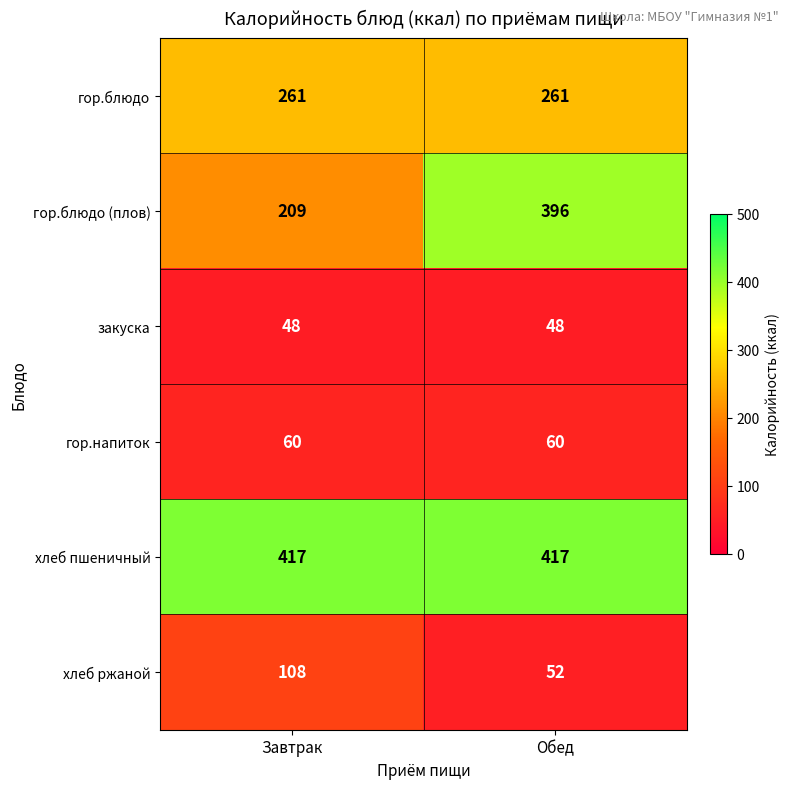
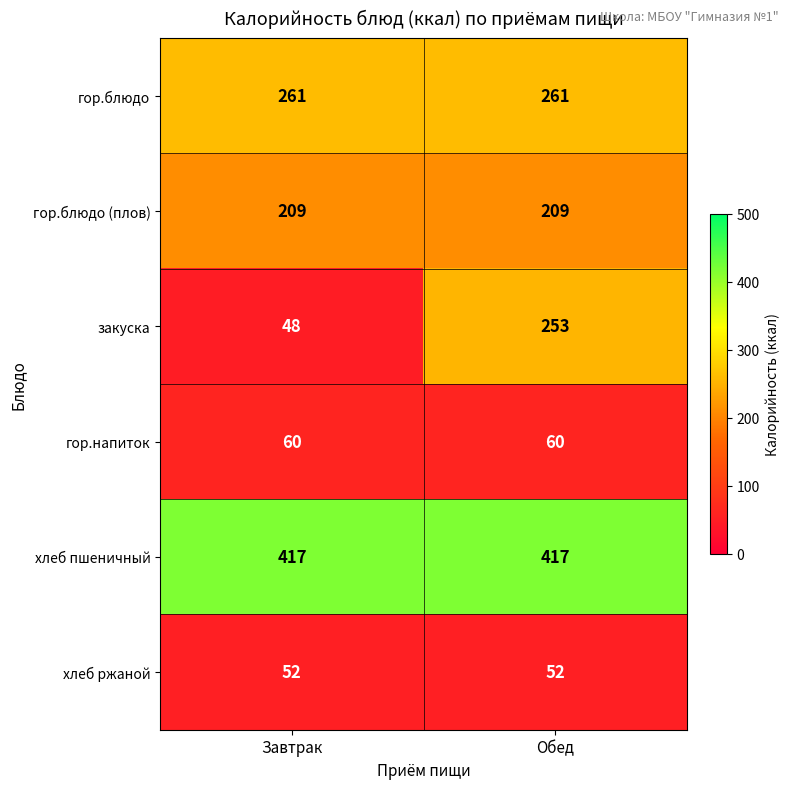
  {
    "гор.блюдо": {
      "Завтрак": 261,
      "Обед": 261
    },
    "гор.блюдо (плов)": {
      "Завтрак": 209,
-     "Обед": 396
+     "Обед": 209
    },
    "закуска": {
      "Завтрак": 48,
-     "Обед": 48
+     "Обед": 253
    },
    "гор.напиток": {
      "Завтрак": 60,
      "Обед": 60
    },
    "хлеб пшеничный": {
      "Завтрак": 417,
      "Обед": 417
    },
    "хлеб ржаной": {
-     "Завтрак": 108,
+     "Завтрак": 52,
      "Обед": 52
    }
  }
